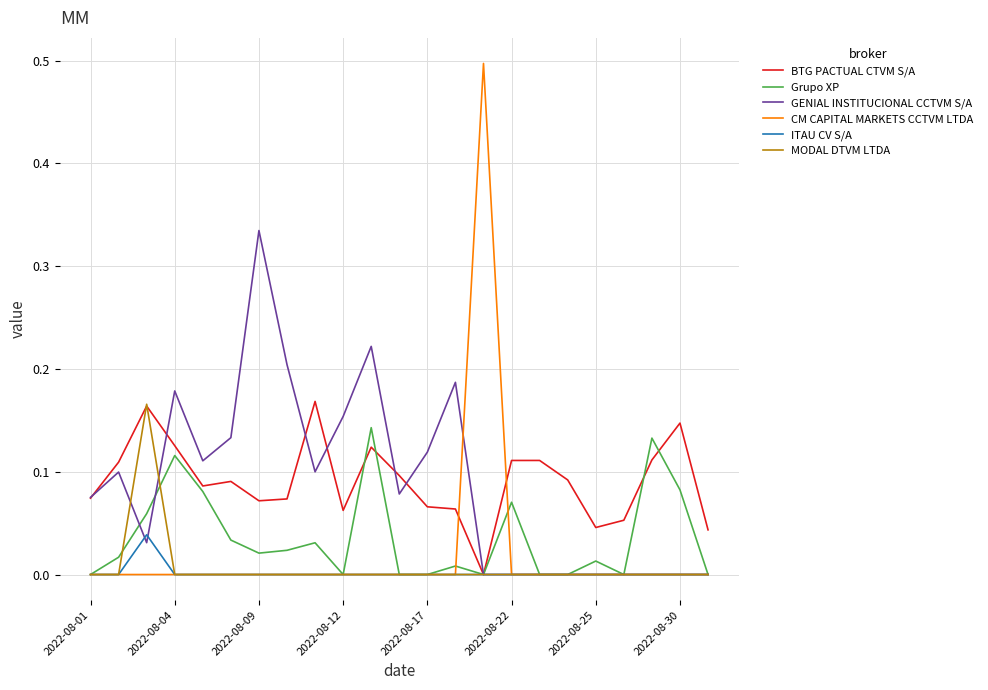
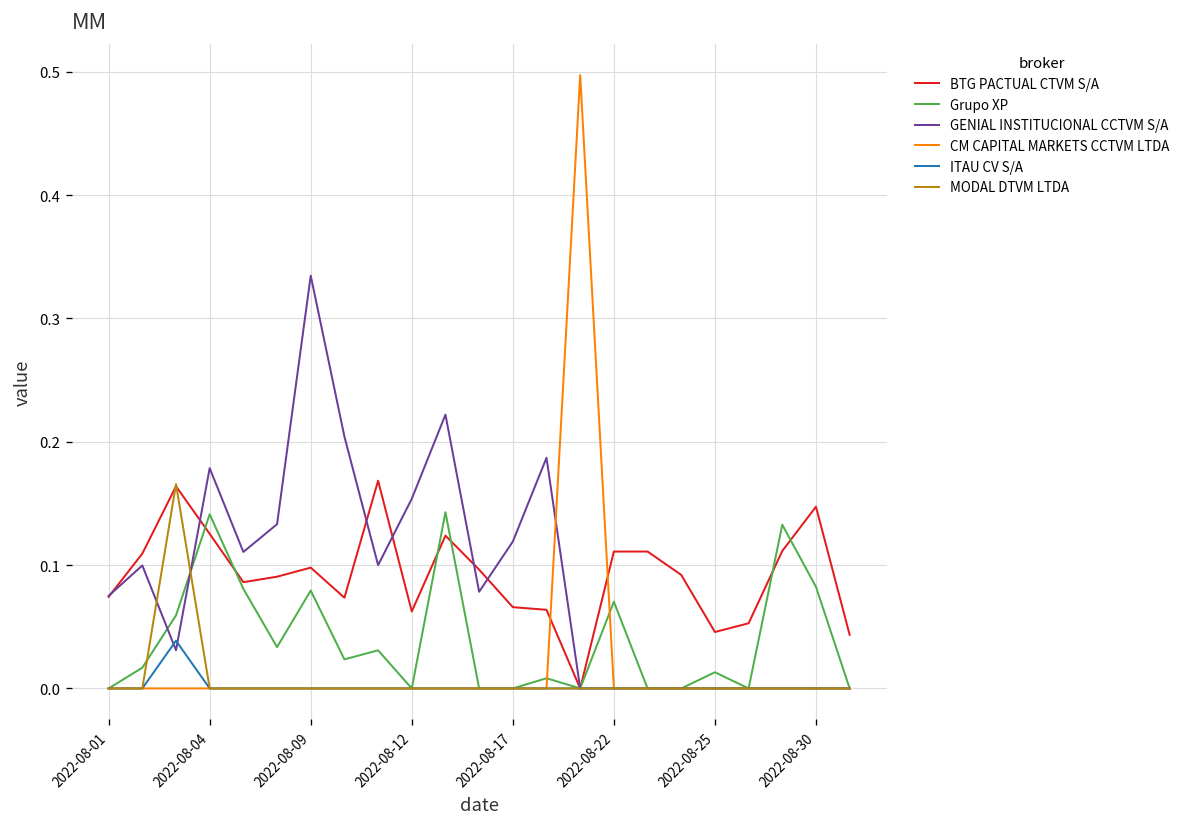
  {
    "BTG PACTUAL CTVM S/A": {
      "2022-08-04": 0.125,
-     "2022-08-09": 0.072,
+     "2022-08-09": 0.098,
      "2022-08-12": 0.062,
      "2022-08-17": 0.066,
      "2022-08-22": 0.111,
      "2022-08-25": 0.046,
      "2022-08-30": 0.147
    },
    "Grupo XP": {
-     "2022-08-04": 0.116,
-     "2022-08-09": 0.021,
+     "2022-08-04": 0.141,
+     "2022-08-09": 0.079,
      "2022-08-22": 0.070,
      "2022-08-25": 0.013,
      "2022-08-30": 0.082
    },
    "GENIAL INSTITUCIONAL CCTVM S/A": {
      "2022-08-04": 0.179,
      "2022-08-09": 0.335,
      "2022-08-12": 0.154,
      "2022-08-17": 0.119
    }
  }
